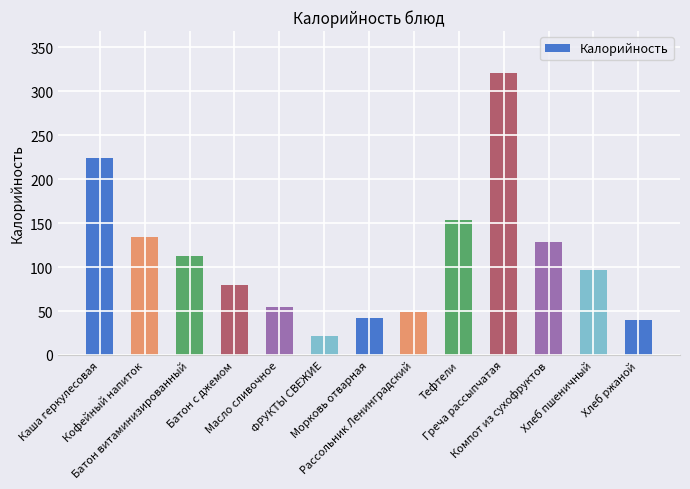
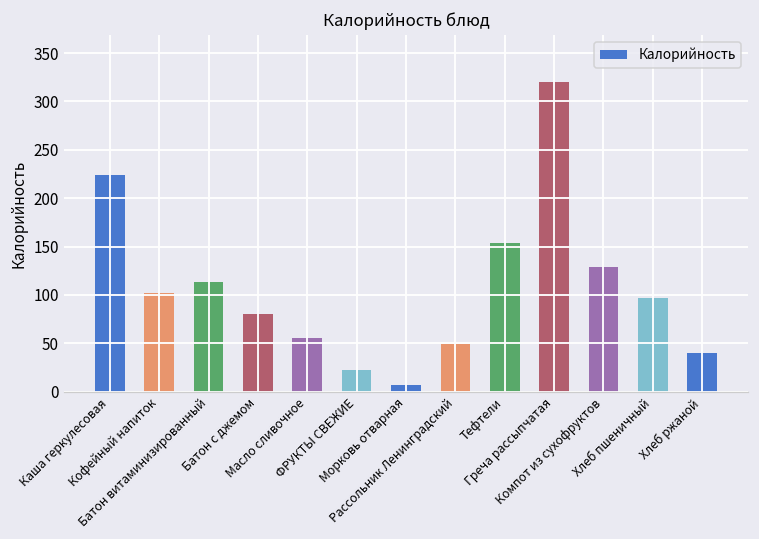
  {
    "Каша геркулесовая": 220,
-   "Кофейный напиток": 130,
+   "Кофейный напиток": 100,
    "Батон витаминизированный": 110,
    "Батон с джемом": 80,
    "Масло сливочное": 60,
    "ФРУКТЫ СВЕЖИЕ": 20,
-   "Морковь отварная": 40,
+   "Морковь отварная": 10,
    "Рассольник Ленинградский": 50,
    "Тефтели": 150,
    "Греча рассыпчатая": 320,
    "Компот из сухофруктов": 130,
    "Хлеб пшеничный": 100,
    "Хлеб ржаной": 40
  }
